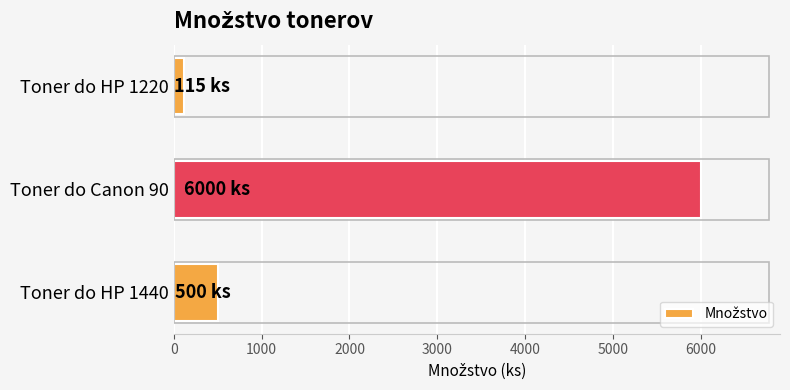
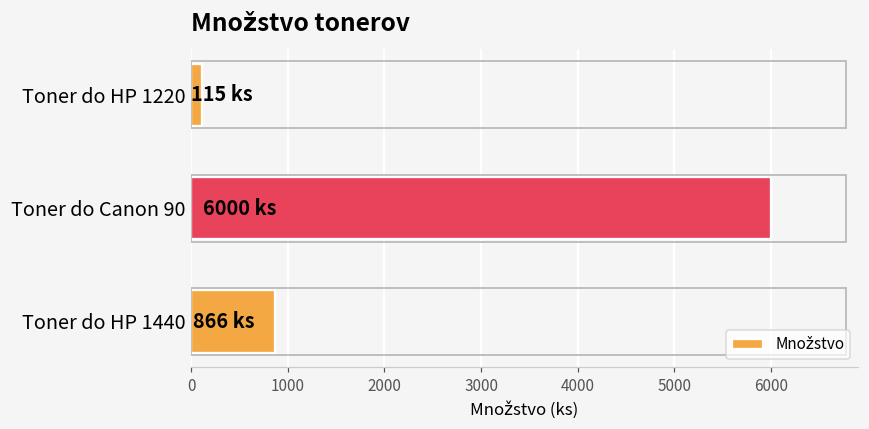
  {
    "Toner do HP 1220": 115,
    "Toner do Canon 90": 6000,
-   "Toner do HP 1440": 500
+   "Toner do HP 1440": 866
  }
